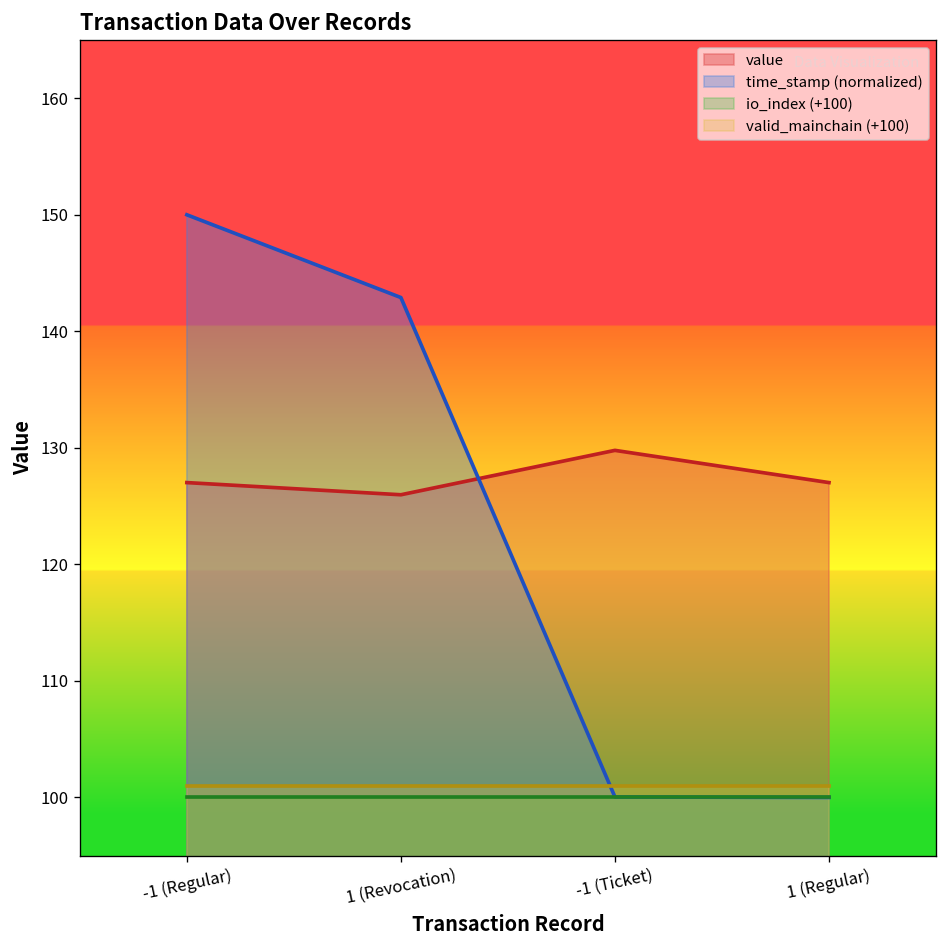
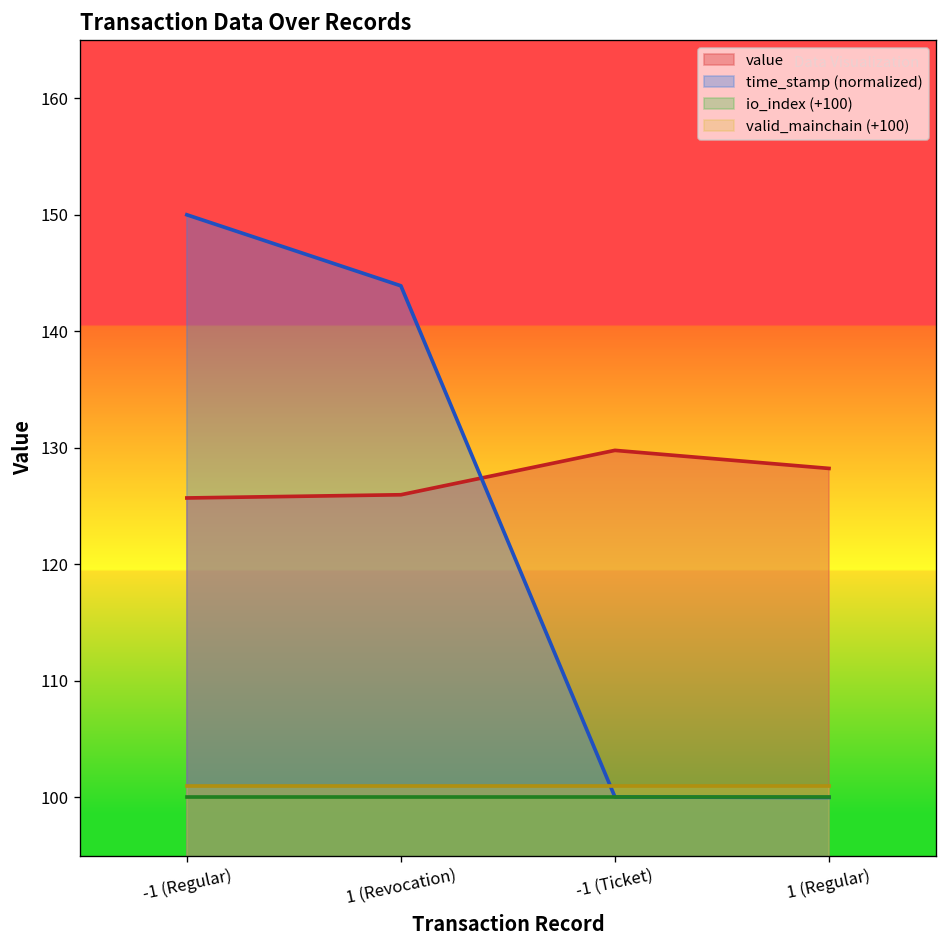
  {
    "value": {
-     "-1 (Regular)": 127,
+     "-1 (Regular)": 126,
      "1 (Revocation)": 126,
      "-1 (Ticket)": 130,
-     "1 (Regular)": 127
+     "1 (Regular)": 128
    },
    "time_stamp (normalized)": {
      "-1 (Regular)": 150,
-     "1 (Revocation)": 143
+     "1 (Revocation)": 144
    },
    "io_index (+100)": {
      "-1 (Regular)": 100,
      "1 (Revocation)": 100
    },
    "valid_mainchain (+100)": {
      "-1 (Regular)": 101,
      "1 (Revocation)": 101,
      "-1 (Ticket)": 101,
      "1 (Regular)": 101
    }
  }
